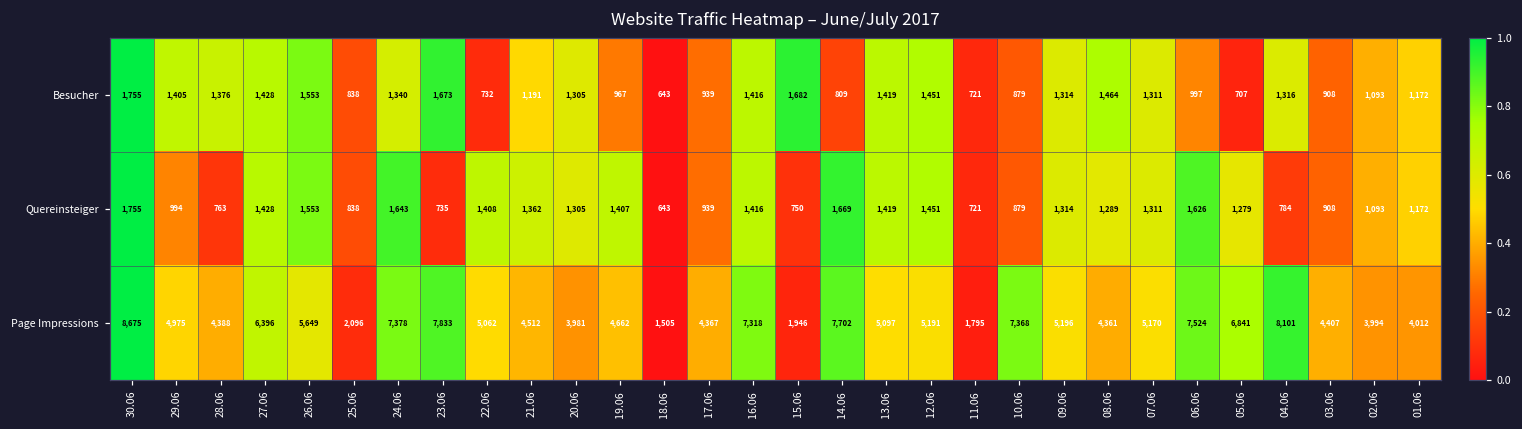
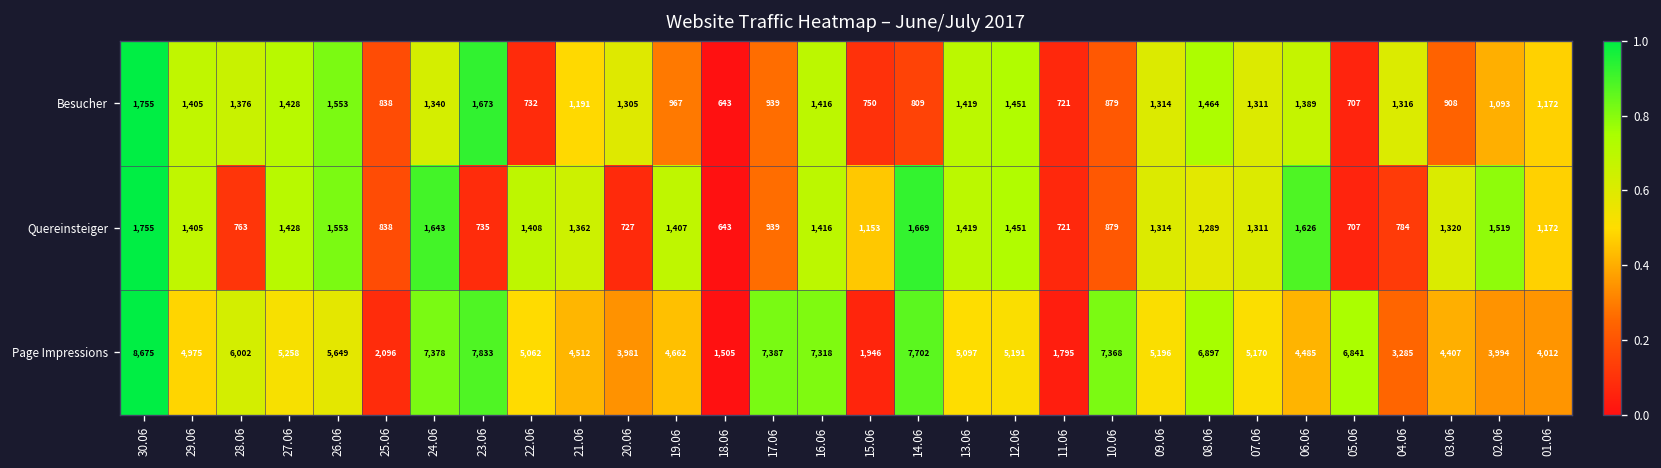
  {
    "Besucher": {
      "30.06": "1,755",
      "29.06": "1,405",
      "28.06": "1,376",
      "27.06": "1,428",
      "26.06": "1,553",
      "25.06": "838",
      "24.06": "1,340",
      "23.06": "1,673",
      "22.06": "732",
      "21.06": "1,191",
      "20.06": "1,305",
      "19.06": "967",
      "18.06": "643",
      "17.06": "939",
      "16.06": "1,416",
-     "15.06": "1,682",
+     "15.06": "750",
      "14.06": "809",
      "13.06": "1,419",
      "12.06": "1,451",
      "11.06": "721",
      "10.06": "879",
      "09.06": "1,314",
      "08.06": "1,464",
      "07.06": "1,311",
-     "06.06": "997",
+     "06.06": "1,389",
      "05.06": "707",
      "04.06": "1,316",
      "03.06": "908",
      "02.06": "1,093",
      "01.06": "1,172"
    },
    "Quereinsteiger": {
      "30.06": "1,755",
-     "29.06": "994",
+     "29.06": "1,405",
      "28.06": "763",
      "27.06": "1,428",
      "26.06": "1,553",
      "25.06": "838",
      "24.06": "1,643",
      "23.06": "735",
      "22.06": "1,408",
      "21.06": "1,362",
-     "20.06": "1,305",
+     "20.06": "727",
      "19.06": "1,407",
      "18.06": "643",
      "17.06": "939",
      "16.06": "1,416",
-     "15.06": "750",
+     "15.06": "1,153",
      "14.06": "1,669",
      "13.06": "1,419",
      "12.06": "1,451",
      "11.06": "721",
      "10.06": "879",
      "09.06": "1,314",
      "08.06": "1,289",
      "07.06": "1,311",
      "06.06": "1,626",
-     "05.06": "1,279",
+     "05.06": "707",
      "04.06": "784",
-     "03.06": "908",
-     "02.06": "1,093",
+     "03.06": "1,320",
+     "02.06": "1,519",
      "01.06": "1,172"
    },
    "Page Impressions": {
      "30.06": "8,675",
      "29.06": "4,975",
-     "28.06": "4,388",
-     "27.06": "6,396",
+     "28.06": "6,002",
+     "27.06": "5,258",
      "26.06": "5,649",
      "25.06": "2,096",
      "24.06": "7,378",
      "23.06": "7,833",
      "22.06": "5,062",
      "21.06": "4,512",
      "20.06": "3,981",
      "19.06": "4,662",
      "18.06": "1,505",
-     "17.06": "4,367",
+     "17.06": "7,387",
      "16.06": "7,318",
      "15.06": "1,946",
      "14.06": "7,702",
      "13.06": "5,097",
      "12.06": "5,191",
      "11.06": "1,795",
      "10.06": "7,368",
      "09.06": "5,196",
-     "08.06": "4,361",
+     "08.06": "6,897",
      "07.06": "5,170",
-     "06.06": "7,524",
+     "06.06": "4,485",
      "05.06": "6,841",
-     "04.06": "8,101",
+     "04.06": "3,285",
      "03.06": "4,407",
      "02.06": "3,994",
      "01.06": "4,012"
    }
  }
